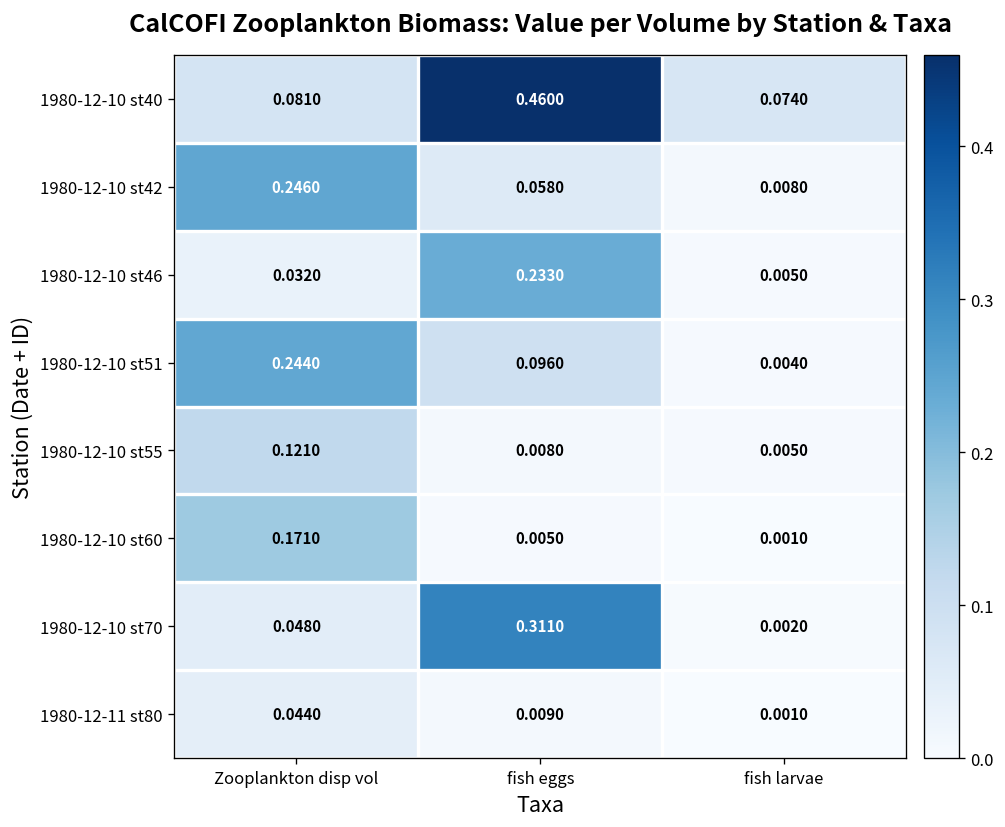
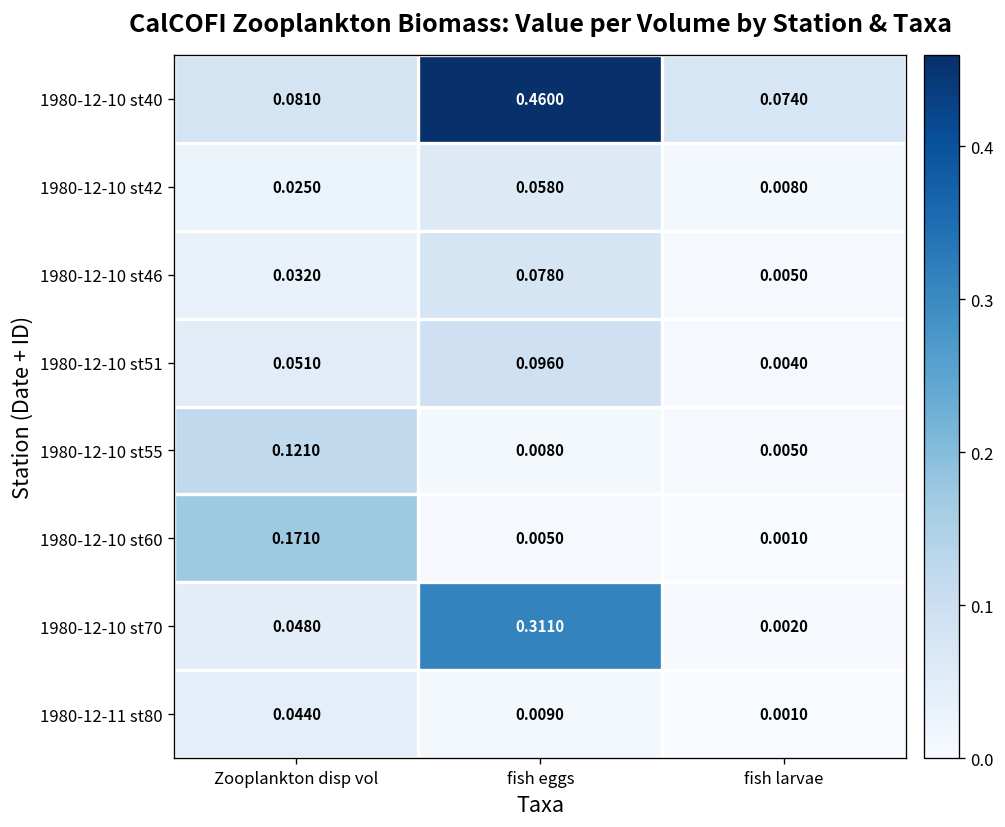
  {
    "1980-12-10 st40": {
      "Zooplankton disp vol": 0.0810,
      "fish eggs": 0.4600,
      "fish larvae": 0.0740
    },
    "1980-12-10 st42": {
-     "Zooplankton disp vol": 0.2460,
+     "Zooplankton disp vol": 0.0250,
      "fish eggs": 0.0580,
      "fish larvae": 0.0080
    },
    "1980-12-10 st46": {
      "Zooplankton disp vol": 0.0320,
-     "fish eggs": 0.2330,
+     "fish eggs": 0.0780,
      "fish larvae": 0.0050
    },
    "1980-12-10 st51": {
-     "Zooplankton disp vol": 0.2440,
+     "Zooplankton disp vol": 0.0510,
      "fish eggs": 0.0960,
      "fish larvae": 0.0040
    },
    "1980-12-10 st55": {
      "Zooplankton disp vol": 0.1210,
      "fish eggs": 0.0080,
      "fish larvae": 0.0050
    },
    "1980-12-10 st60": {
      "Zooplankton disp vol": 0.1710,
      "fish eggs": 0.0050,
      "fish larvae": 0.0010
    },
    "1980-12-10 st70": {
      "Zooplankton disp vol": 0.0480,
      "fish eggs": 0.3110,
      "fish larvae": 0.0020
    },
    "1980-12-11 st80": {
      "Zooplankton disp vol": 0.0440,
      "fish eggs": 0.0090,
      "fish larvae": 0.0010
    }
  }
